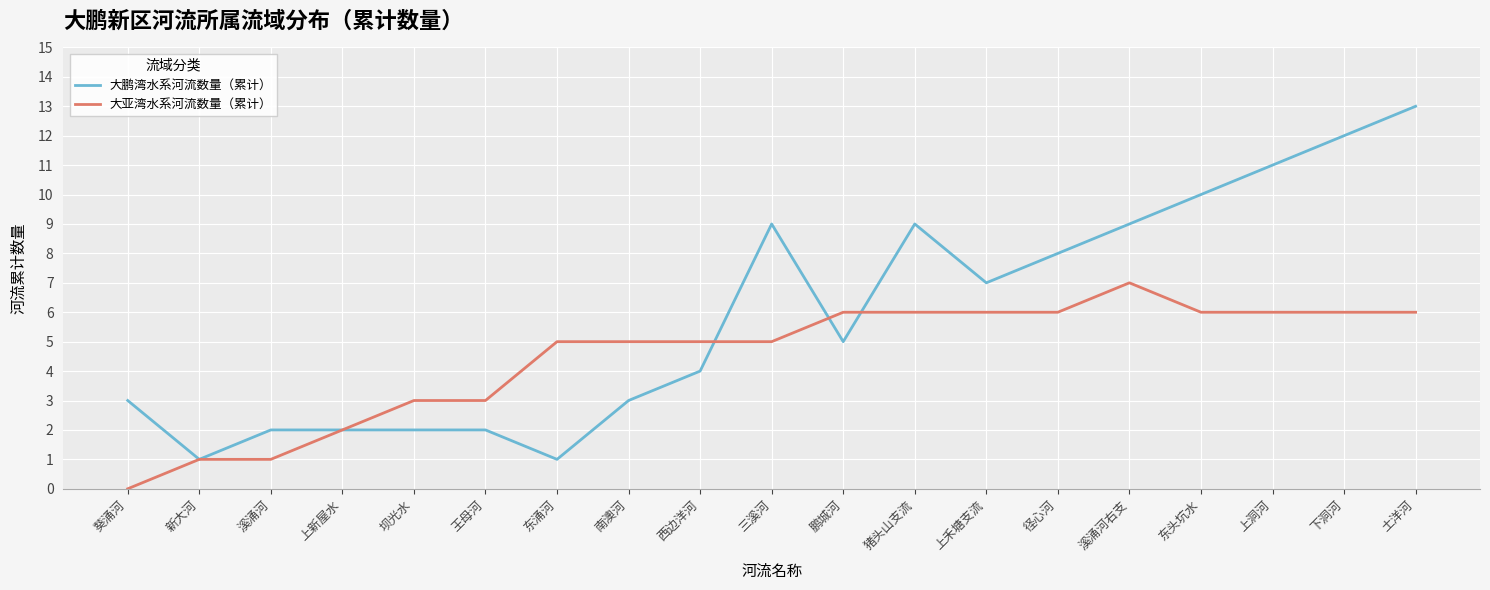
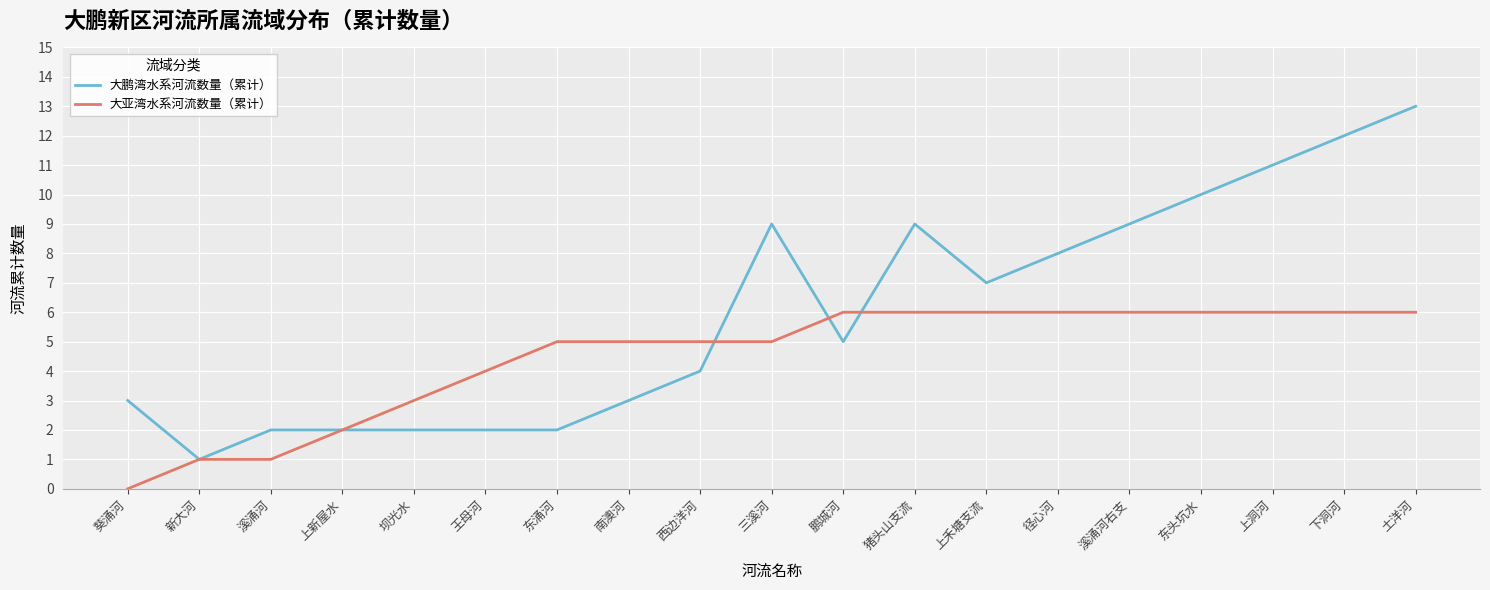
  {
    "大鹏湾水系河流数量（累计）": {
      "葵涌河": 3,
      "溪涌河": 2,
      "坝光水": 2,
      "王母河": 2,
-     "东涌河": 1,
+     "东涌河": 2,
      "南澳河": 3,
      "西边洋河": 4,
      "三溪河": 9,
      "鹏城河": 5,
      "猪头山支流": 9,
      "上禾塘支流": 7,
      "径心河": 8,
      "溪涌河右支": 9,
      "东头坑水": 10,
      "上洞河": 11,
      "下洞河": 12,
      "土洋河": 13
    },
    "大亚湾水系河流数量（累计）": {
      "葵涌河": 0,
      "溪涌河": 1,
      "坝光水": 3,
-     "王母河": 3,
+     "王母河": 4,
      "东涌河": 5,
      "南澳河": 5,
      "西边洋河": 5,
      "三溪河": 5,
      "鹏城河": 6,
      "猪头山支流": 6,
      "上禾塘支流": 6,
      "径心河": 6,
-     "溪涌河右支": 7,
+     "溪涌河右支": 6,
      "东头坑水": 6,
      "上洞河": 6,
      "下洞河": 6,
      "土洋河": 6
    }
  }
